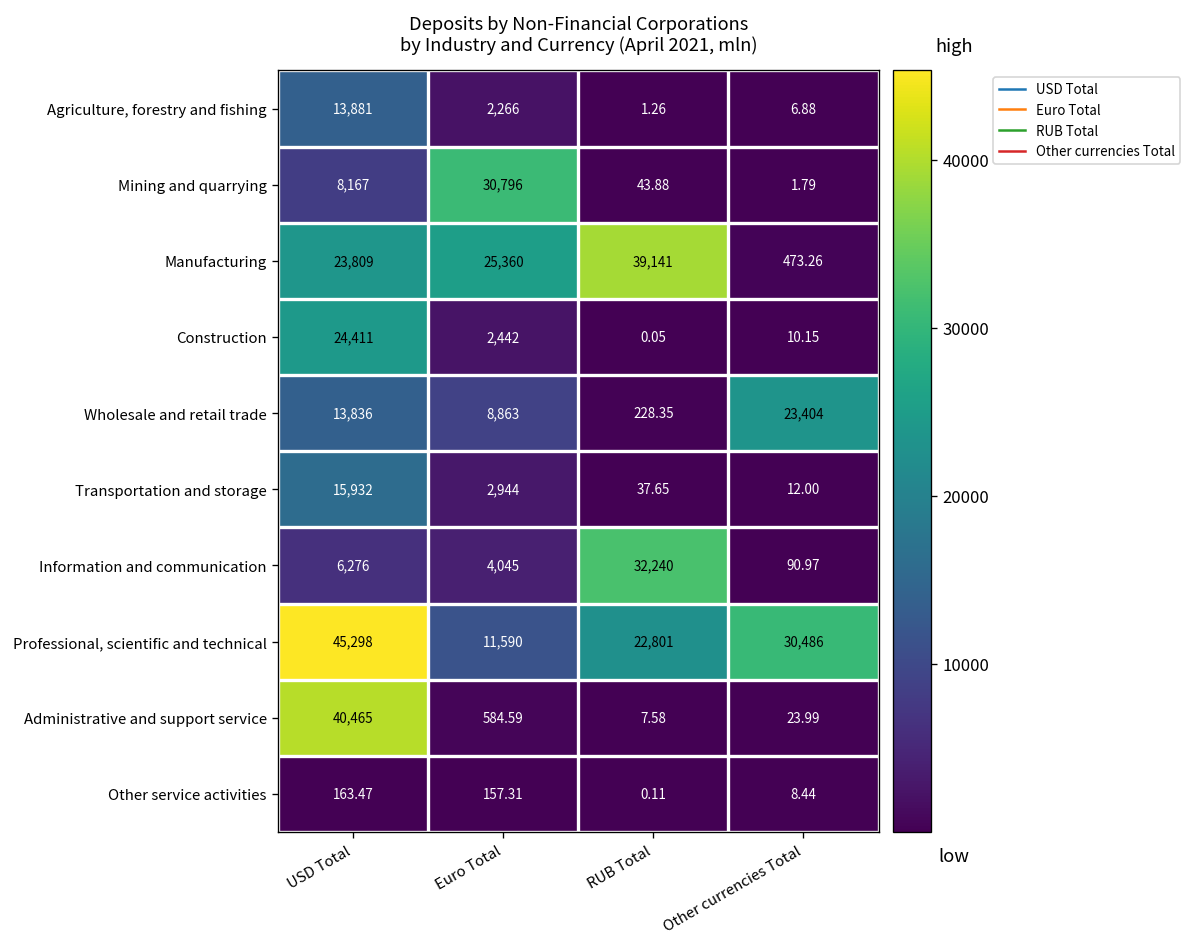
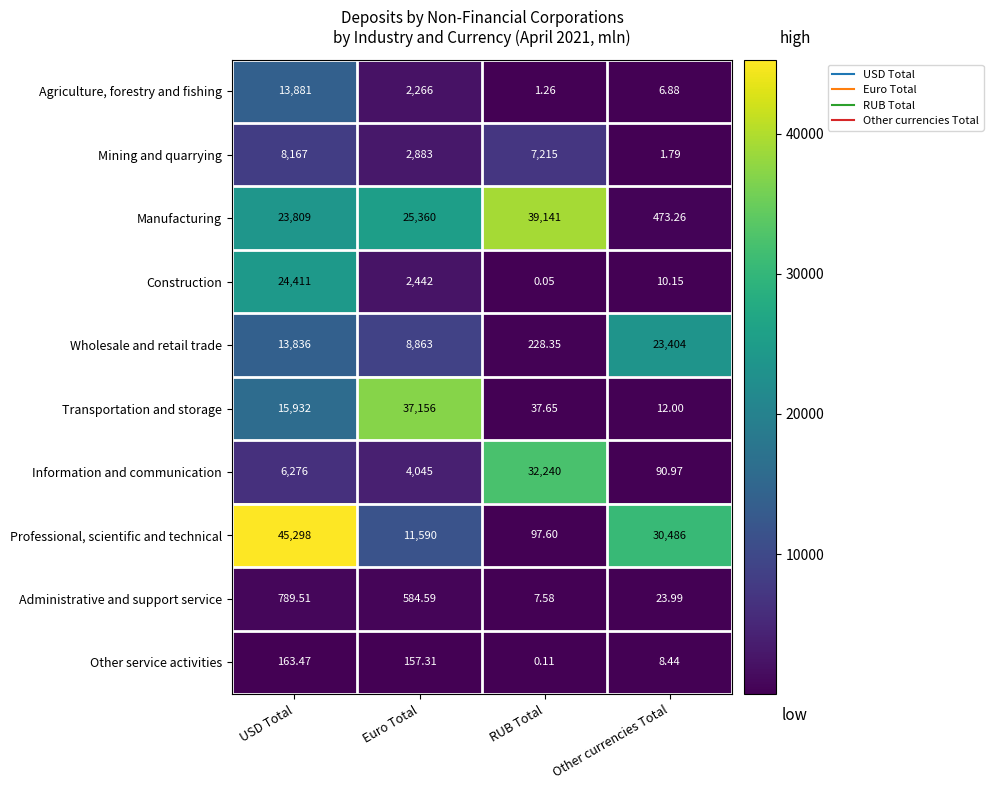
  {
    "Agriculture, forestry and fishing": {
      "USD Total": "13,881",
      "Euro Total": "2,266",
      "RUB Total": "1.26",
      "Other currencies Total": "6.88"
    },
    "Mining and quarrying": {
      "USD Total": "8,167",
-     "Euro Total": "30,796",
-     "RUB Total": "43.88",
+     "Euro Total": "2,883",
+     "RUB Total": "7,215",
      "Other currencies Total": "1.79"
    },
    "Manufacturing": {
      "USD Total": "23,809",
      "Euro Total": "25,360",
      "RUB Total": "39,141",
      "Other currencies Total": "473.26"
    },
    "Construction": {
      "USD Total": "24,411",
      "Euro Total": "2,442",
      "RUB Total": "0.05",
      "Other currencies Total": "10.15"
    },
    "Wholesale and retail trade": {
      "USD Total": "13,836",
      "Euro Total": "8,863",
      "RUB Total": "228.35",
      "Other currencies Total": "23,404"
    },
    "Transportation and storage": {
      "USD Total": "15,932",
-     "Euro Total": "2,944",
+     "Euro Total": "37,156",
      "RUB Total": "37.65",
      "Other currencies Total": "12.00"
    },
    "Information and communication": {
      "USD Total": "6,276",
      "Euro Total": "4,045",
      "RUB Total": "32,240",
      "Other currencies Total": "90.97"
    },
    "Professional, scientific and technical": {
      "USD Total": "45,298",
      "Euro Total": "11,590",
-     "RUB Total": "22,801",
+     "RUB Total": "97.60",
      "Other currencies Total": "30,486"
    },
    "Administrative and support service": {
-     "USD Total": "40,465",
+     "USD Total": "789.51",
      "Euro Total": "584.59",
      "RUB Total": "7.58",
      "Other currencies Total": "23.99"
    },
    "Other service activities": {
      "USD Total": "163.47",
      "Euro Total": "157.31",
      "RUB Total": "0.11",
      "Other currencies Total": "8.44"
    }
  }
